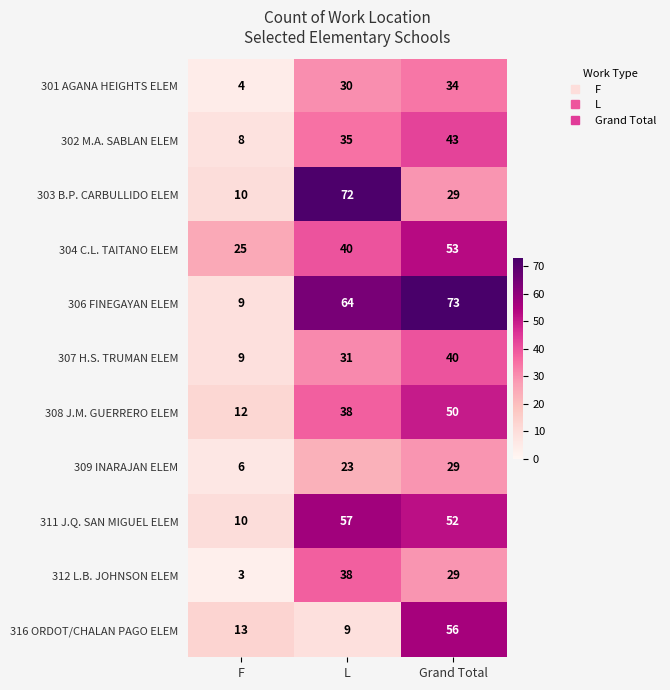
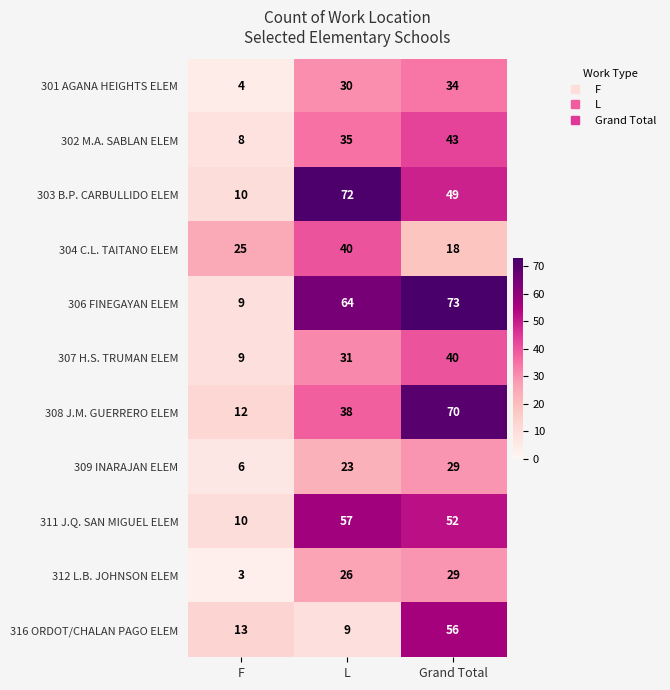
  {
    "301 AGANA HEIGHTS ELEM": {
      "F": 4,
      "L": 30,
      "Grand Total": 34
    },
    "302 M.A. SABLAN ELEM": {
      "F": 8,
      "L": 35,
      "Grand Total": 43
    },
    "303 B.P. CARBULLIDO ELEM": {
      "F": 10,
      "L": 72,
-     "Grand Total": 29
+     "Grand Total": 49
    },
    "304 C.L. TAITANO ELEM": {
      "F": 25,
      "L": 40,
-     "Grand Total": 53
+     "Grand Total": 18
    },
    "306 FINEGAYAN ELEM": {
      "F": 9,
      "L": 64,
      "Grand Total": 73
    },
    "307 H.S. TRUMAN ELEM": {
      "F": 9,
      "L": 31,
      "Grand Total": 40
    },
    "308 J.M. GUERRERO ELEM": {
      "F": 12,
      "L": 38,
-     "Grand Total": 50
+     "Grand Total": 70
    },
    "309 INARAJAN ELEM": {
      "F": 6,
      "L": 23,
      "Grand Total": 29
    },
    "311 J.Q. SAN MIGUEL ELEM": {
      "F": 10,
      "L": 57,
      "Grand Total": 52
    },
    "312 L.B. JOHNSON ELEM": {
      "F": 3,
-     "L": 38,
+     "L": 26,
      "Grand Total": 29
    },
    "316 ORDOT/CHALAN PAGO ELEM": {
      "F": 13,
      "L": 9,
      "Grand Total": 56
    }
  }
